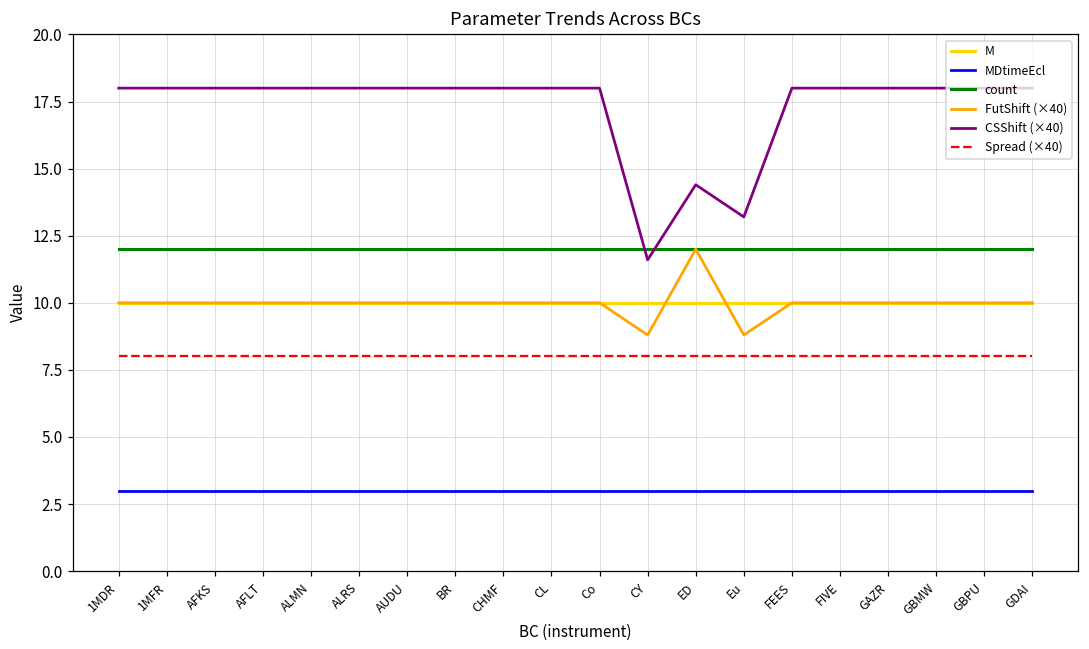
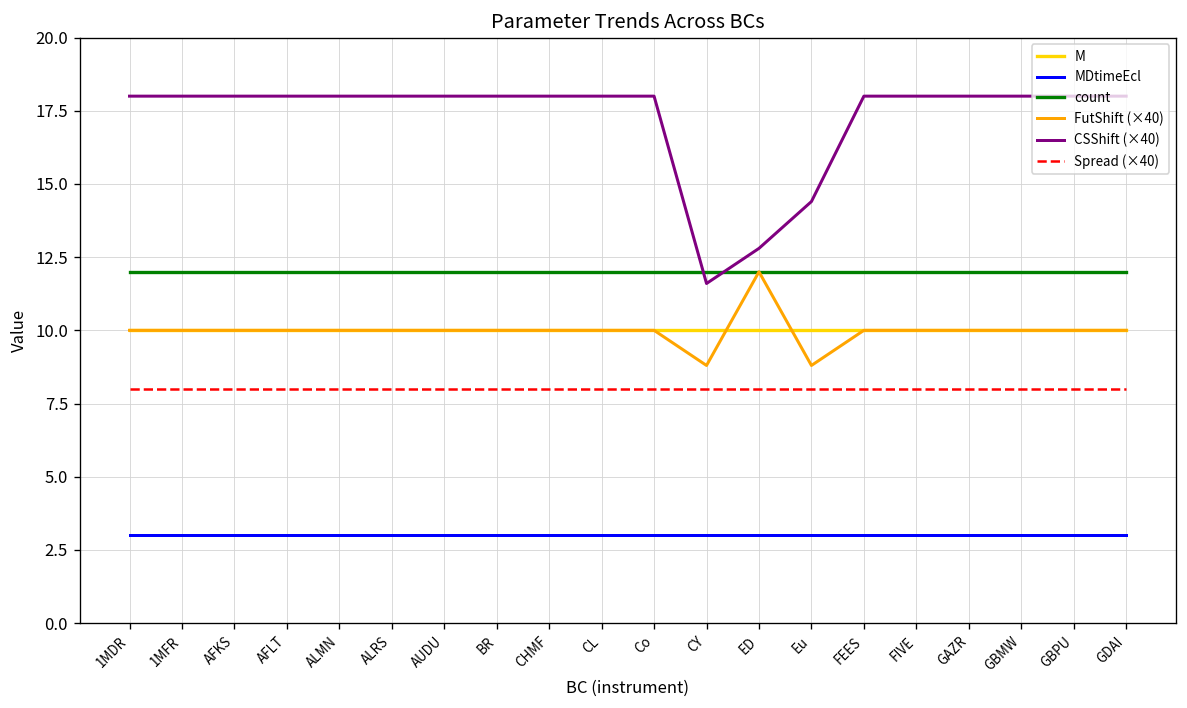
  {
    "MDtimeEcl": {
      "1MDR": 3.0,
      "1MFR": 3.0,
      "AFKS": 3.0,
      "AFLT": 3.0,
      "ALMN": 3.0,
      "ALRS": 3.0,
      "AUDU": 3.0,
      "BR": 3.0,
      "CHMF": 3.0,
      "CL": 3.0,
      "Co": 3.0,
      "CY": 3.0,
      "ED": 3.0,
      "Eu": 3.0,
      "FEES": 3.0,
      "FIVE": 3.0,
      "GAZR": 3.0,
      "GBMW": 3.0,
      "GBPU": 3.0,
      "GDAI": 3.0
    },
    "count": {
      "1MDR": 12.0,
      "1MFR": 12.0,
      "AFKS": 12.0,
      "AFLT": 12.0,
      "ALMN": 12.0,
      "ALRS": 12.0,
      "AUDU": 12.0,
      "BR": 12.0,
      "CHMF": 12.0,
      "CL": 12.0,
      "Co": 12.0,
      "CY": 12.0,
      "Eu": 12.0,
      "FEES": 12.0,
      "FIVE": 12.0,
      "GAZR": 12.0,
      "GBMW": 12.0,
      "GBPU": 12.0,
      "GDAI": 12.0
    },
    "CSShift (×40)": {
      "1MDR": 18.0,
      "1MFR": 18.0,
      "AFKS": 18.0,
      "AFLT": 18.0,
      "ALMN": 18.0,
      "ALRS": 18.0,
      "AUDU": 18.0,
      "BR": 18.0,
      "CHMF": 18.0,
      "CL": 18.0,
      "Co": 18.0,
      "CY": 11.6,
-     "ED": 14.4,
-     "Eu": 13.2,
+     "ED": 12.8,
+     "Eu": 14.4,
      "FEES": 18.0,
      "FIVE": 18.0,
      "GAZR": 18.0,
      "GBMW": 18.0
    },
    "Spread (×40)": {
      "1MDR": 8.0,
      "1MFR": 8.0,
      "AFKS": 8.0,
      "AFLT": 8.0,
      "ALMN": 8.0,
      "ALRS": 8.0,
      "AUDU": 8.0,
      "BR": 8.0,
      "CHMF": 8.0,
      "CL": 8.0,
      "Co": 8.0,
      "CY": 8.0,
      "ED": 8.0,
      "Eu": 8.0,
      "FEES": 8.0,
      "FIVE": 8.0,
      "GAZR": 8.0,
      "GBMW": 8.0,
      "GBPU": 8.0,
      "GDAI": 8.0
    }
  }
